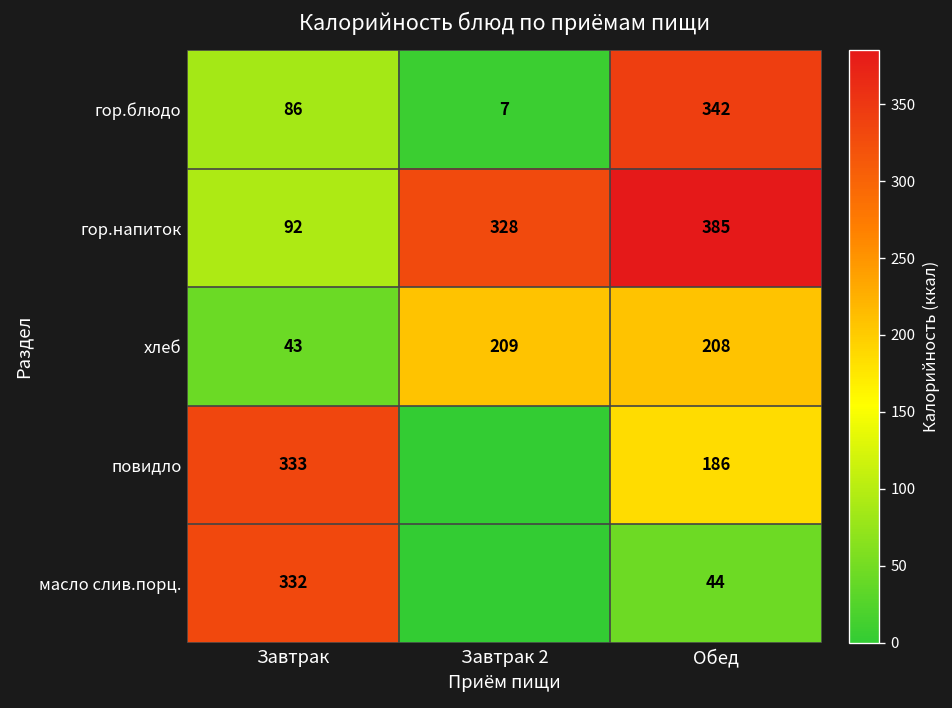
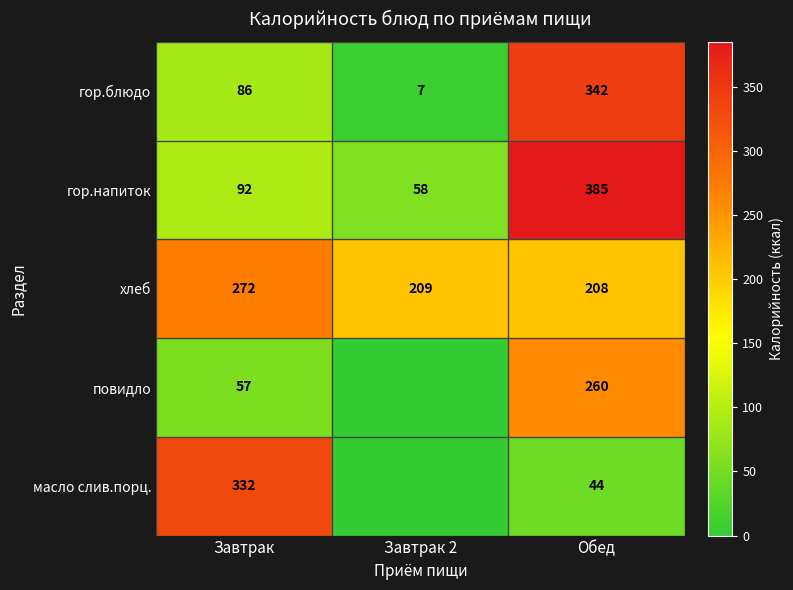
  {
    "гор.блюдо": {
      "Завтрак": 86,
      "Завтрак 2": 7,
      "Обед": 342
    },
    "гор.напиток": {
      "Завтрак": 92,
-     "Завтрак 2": 328,
+     "Завтрак 2": 58,
      "Обед": 385
    },
    "хлеб": {
-     "Завтрак": 43,
+     "Завтрак": 272,
      "Завтрак 2": 209,
      "Обед": 208
    },
    "повидло": {
-     "Завтрак": 333,
-     "Обед": 186
+     "Завтрак": 57,
+     "Обед": 260
    },
    "масло слив.порц.": {
      "Завтрак": 332,
      "Обед": 44
    }
  }
